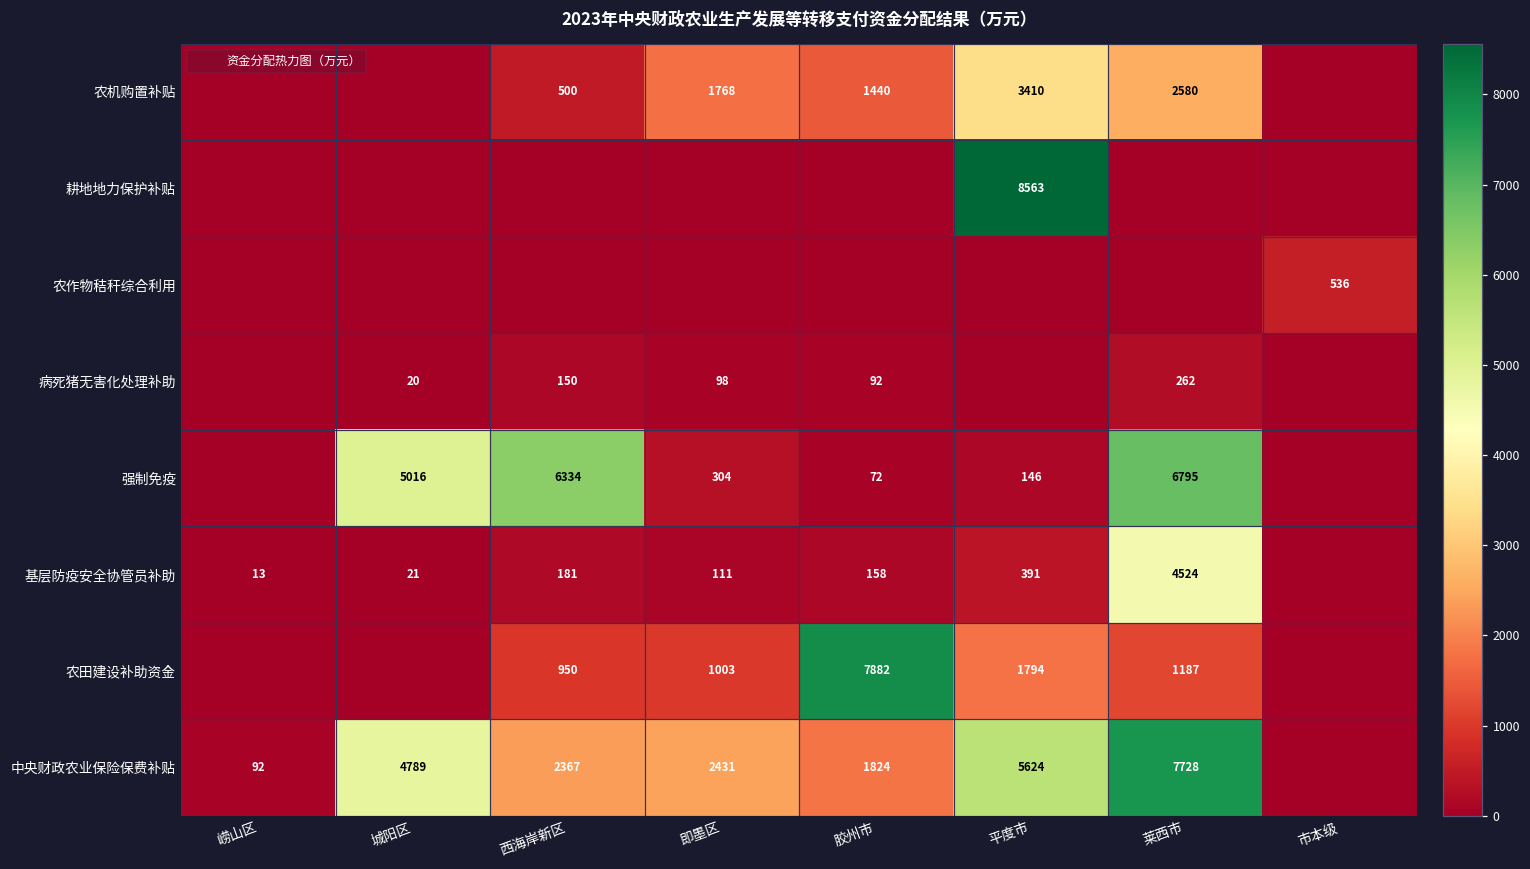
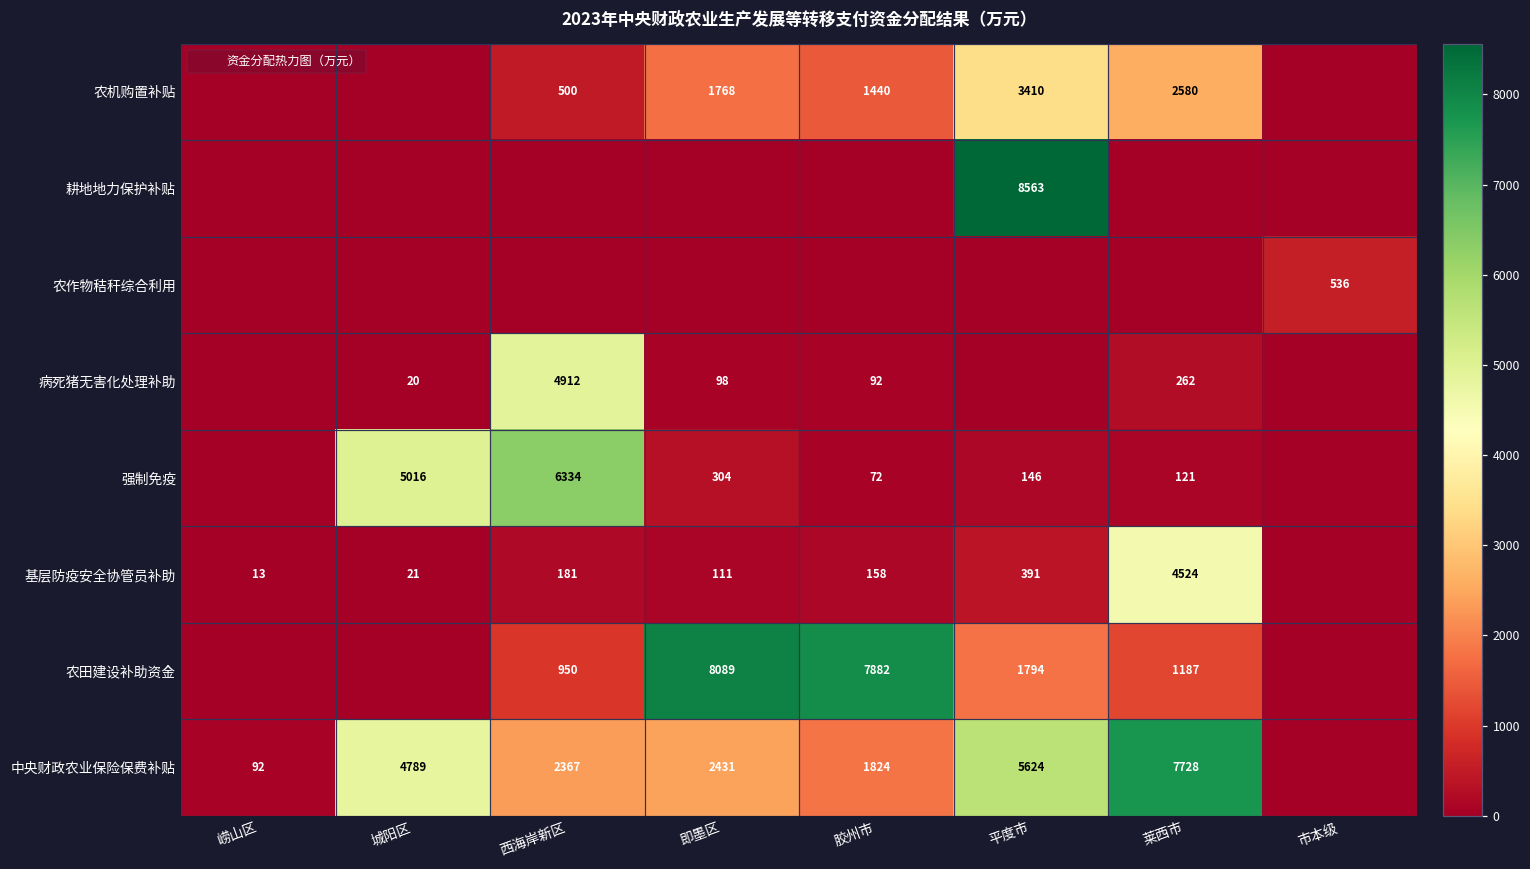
  {
    "农机购置补贴": {
      "西海岸新区": 500,
      "即墨区": 1768,
      "胶州市": 1440,
      "平度市": 3410,
      "莱西市": 2580
    },
    "耕地地力保护补贴": {
      "平度市": 8563
    },
    "农作物秸秆综合利用": {
      "市本级": 536
    },
    "病死猪无害化处理补助": {
      "城阳区": 20,
-     "西海岸新区": 150,
+     "西海岸新区": 4912,
      "即墨区": 98,
      "胶州市": 92,
      "莱西市": 262
    },
    "强制免疫": {
      "城阳区": 5016,
      "西海岸新区": 6334,
      "即墨区": 304,
      "胶州市": 72,
      "平度市": 146,
-     "莱西市": 6795
+     "莱西市": 121
    },
    "基层防疫安全协管员补助": {
      "崂山区": 13,
      "城阳区": 21,
      "西海岸新区": 181,
      "即墨区": 111,
      "胶州市": 158,
      "平度市": 391,
      "莱西市": 4524
    },
    "农田建设补助资金": {
      "西海岸新区": 950,
-     "即墨区": 1003,
+     "即墨区": 8089,
      "胶州市": 7882,
      "平度市": 1794,
      "莱西市": 1187
    },
    "中央财政农业保险保费补贴": {
      "崂山区": 92,
      "城阳区": 4789,
      "西海岸新区": 2367,
      "即墨区": 2431,
      "胶州市": 1824,
      "平度市": 5624,
      "莱西市": 7728
    }
  }
